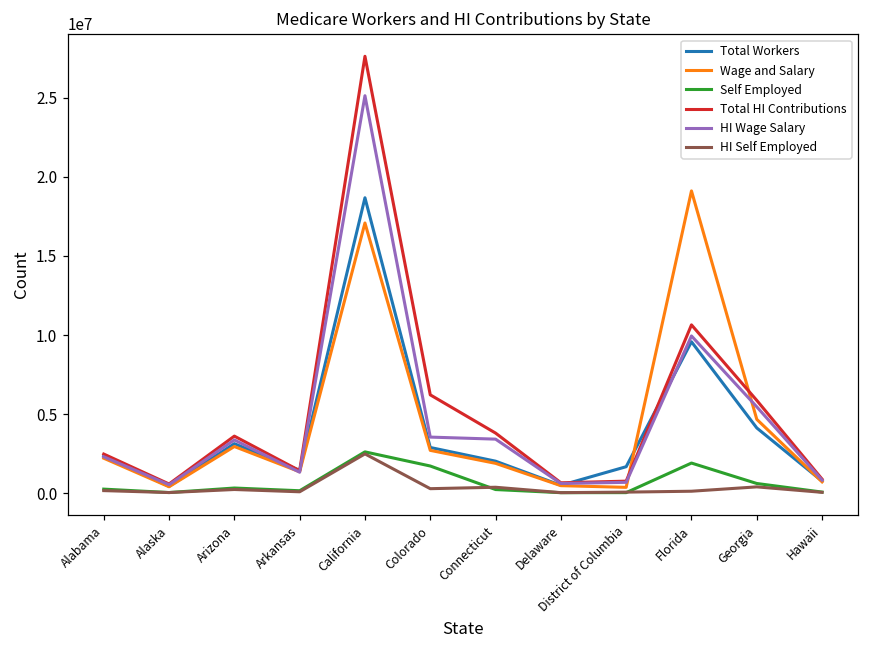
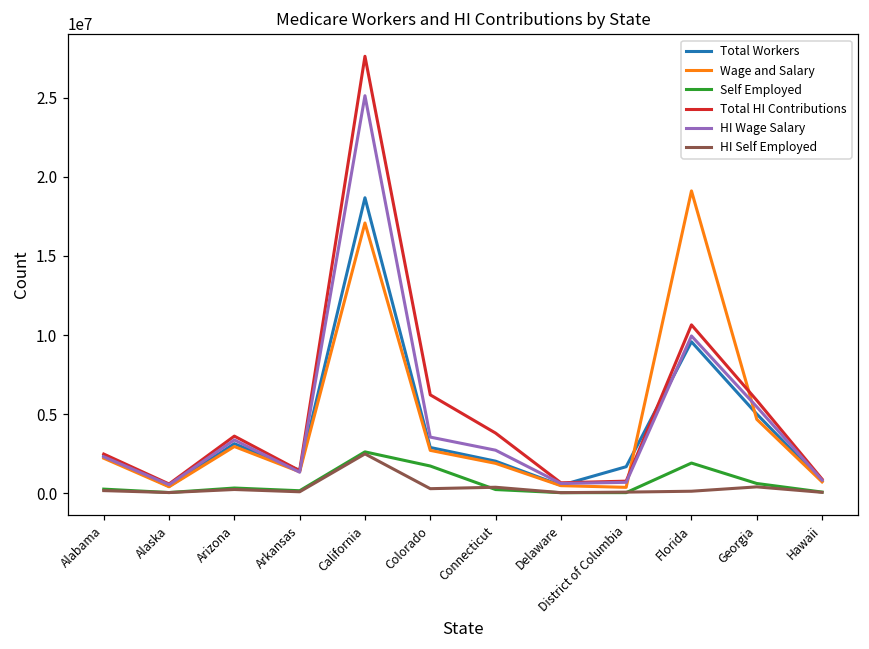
  {
    "Total Workers": {
      "Arizona": 3100000,
      "California": 18700000,
      "Colorado": 2900000,
      "District of Columbia": 1700000,
      "Florida": 9600000,
-     "Georgia": 4100000
+     "Georgia": 5000000
    },
    "Wage and Salary": {
      "Arizona": 3000000,
      "California": 17100000,
      "Colorado": 2700000,
      "District of Columbia": 400000,
      "Florida": 19100000,
      "Georgia": 4700000
    },
    "Self Employed": {
      "Colorado": 1700000,
      "Florida": 1900000,
      "Georgia": 600000
    },
    "Total HI Contributions": {
      "Arizona": 3600000,
      "California": 27600000,
      "Colorado": 6200000,
      "Connecticut": 3800000,
      "Florida": 10600000,
      "Georgia": 5900000
    },
    "HI Wage Salary": {
      "Arizona": 3400000,
      "California": 25100000,
      "Colorado": 3600000,
-     "Connecticut": 3400000,
+     "Connecticut": 2700000,
      "Florida": 9900000,
      "Georgia": 5500000
    },
    "HI Self Employed": {
      "Colorado": 300000,
      "Florida": 100000,
      "Georgia": 400000
    }
  }
